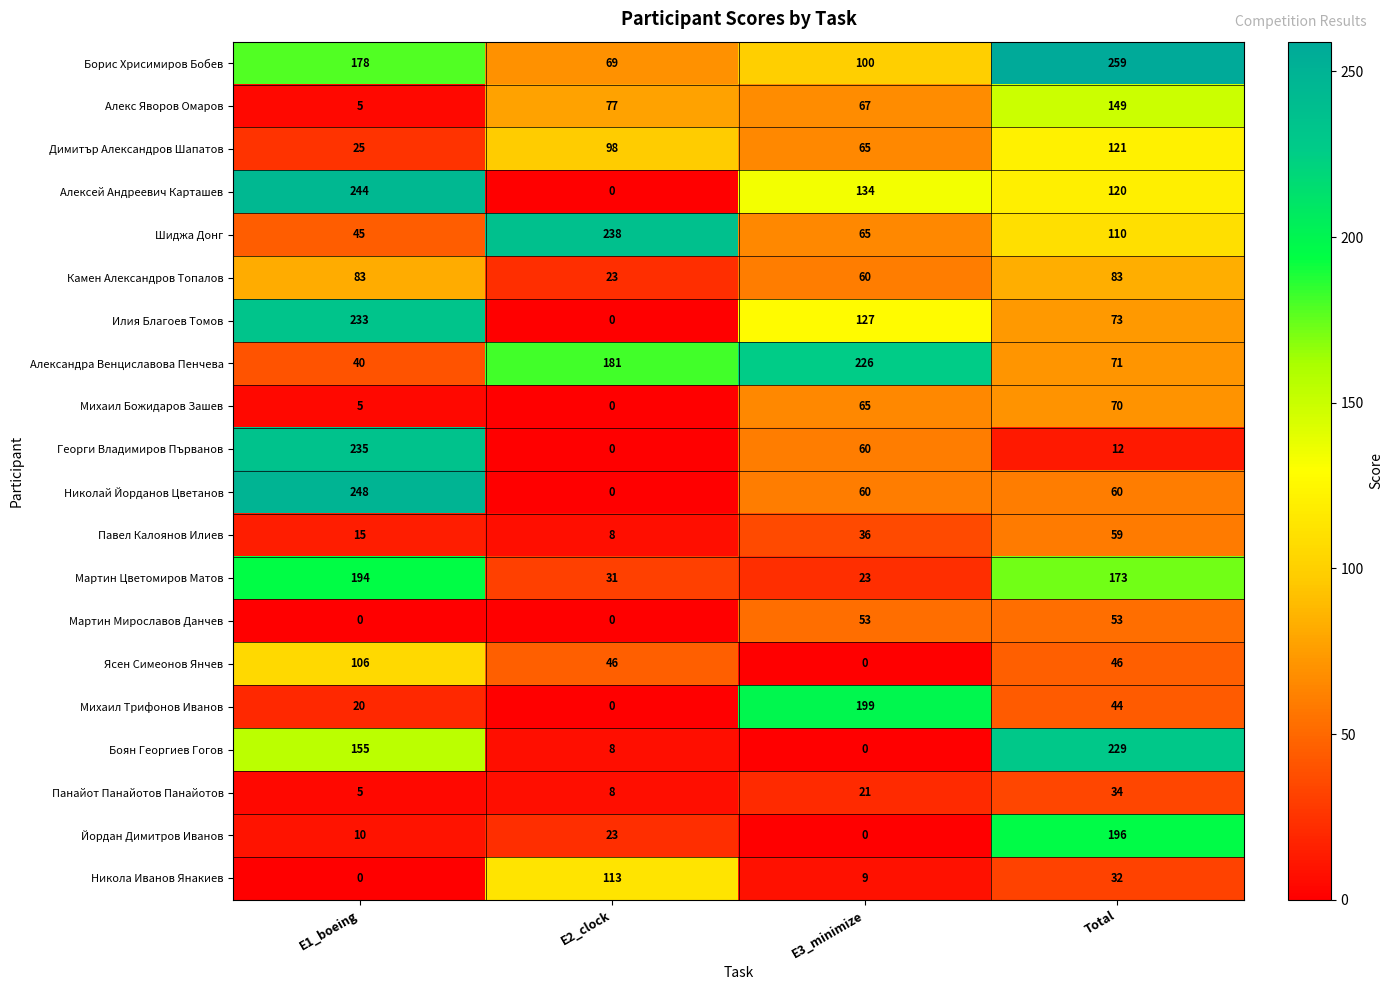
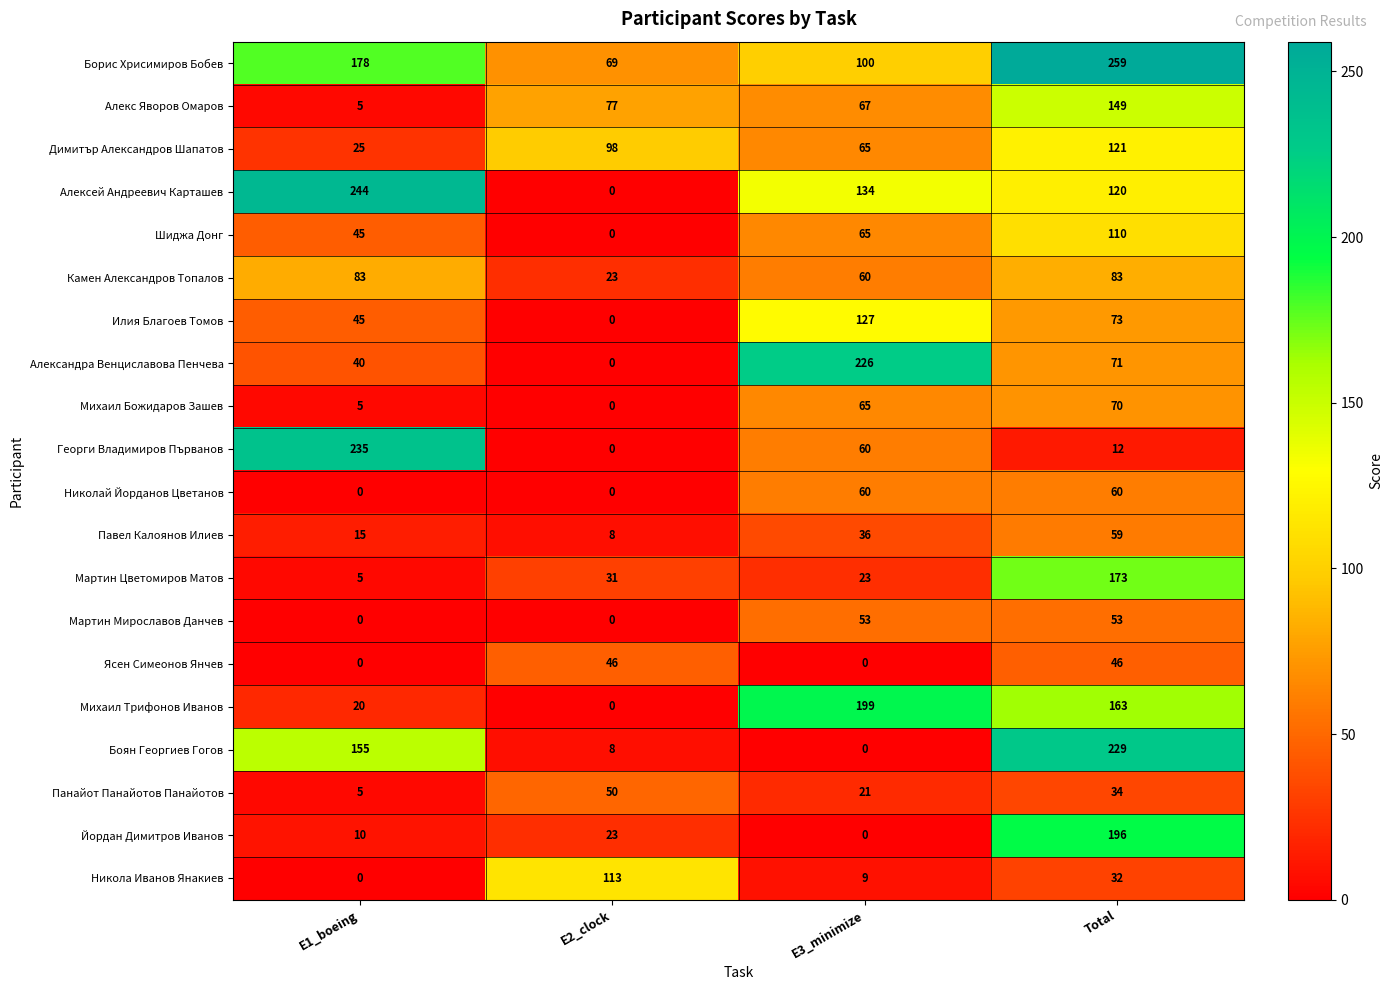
  {
    "Борис Хрисимиров Бобев": {
      "E1_boeing": 178,
      "E2_clock": 69,
      "E3_minimize": 100,
      "Total": 259
    },
    "Алекс Яворов Омаров": {
      "E1_boeing": 5,
      "E2_clock": 77,
      "E3_minimize": 67,
      "Total": 149
    },
    "Димитър Александров Шапатов": {
      "E1_boeing": 25,
      "E2_clock": 98,
      "E3_minimize": 65,
      "Total": 121
    },
    "Алексей Андреевич Карташев": {
      "E1_boeing": 244,
      "E2_clock": 0,
      "E3_minimize": 134,
      "Total": 120
    },
    "Шиджа Донг": {
      "E1_boeing": 45,
-     "E2_clock": 238,
+     "E2_clock": 0,
      "E3_minimize": 65,
      "Total": 110
    },
    "Камен Александров Топалов": {
      "E1_boeing": 83,
      "E2_clock": 23,
      "E3_minimize": 60,
      "Total": 83
    },
    "Илия Благоев Томов": {
-     "E1_boeing": 233,
+     "E1_boeing": 45,
      "E2_clock": 0,
      "E3_minimize": 127,
      "Total": 73
    },
    "Александра Венциславова Пенчева": {
      "E1_boeing": 40,
-     "E2_clock": 181,
+     "E2_clock": 0,
      "E3_minimize": 226,
      "Total": 71
    },
    "Михаил Божидаров Зашев": {
      "E1_boeing": 5,
      "E2_clock": 0,
      "E3_minimize": 65,
      "Total": 70
    },
    "Георги Владимиров Първанов": {
      "E1_boeing": 235,
      "E2_clock": 0,
      "E3_minimize": 60,
      "Total": 12
    },
    "Николай Йорданов Цветанов": {
-     "E1_boeing": 248,
+     "E1_boeing": 0,
      "E2_clock": 0,
      "E3_minimize": 60,
      "Total": 60
    },
    "Павел Калоянов Илиев": {
      "E1_boeing": 15,
      "E2_clock": 8,
      "E3_minimize": 36,
      "Total": 59
    },
    "Мартин Цветомиров Матов": {
-     "E1_boeing": 194,
+     "E1_boeing": 5,
      "E2_clock": 31,
      "E3_minimize": 23,
      "Total": 173
    },
    "Мартин Мирославов Данчев": {
      "E1_boeing": 0,
      "E2_clock": 0,
      "E3_minimize": 53,
      "Total": 53
    },
    "Ясен Симеонов Янчев": {
-     "E1_boeing": 106,
+     "E1_boeing": 0,
      "E2_clock": 46,
      "E3_minimize": 0,
      "Total": 46
    },
    "Михаил Трифонов Иванов": {
      "E1_boeing": 20,
      "E2_clock": 0,
      "E3_minimize": 199,
-     "Total": 44
+     "Total": 163
    },
    "Боян Георгиев Гогов": {
      "E1_boeing": 155,
      "E2_clock": 8,
      "E3_minimize": 0,
      "Total": 229
    },
    "Панайот Панайотов Панайотов": {
      "E1_boeing": 5,
-     "E2_clock": 8,
+     "E2_clock": 50,
      "E3_minimize": 21,
      "Total": 34
    },
    "Йордан Димитров Иванов": {
      "E1_boeing": 10,
      "E2_clock": 23,
      "E3_minimize": 0,
      "Total": 196
    },
    "Никола Иванов Янакиев": {
      "E1_boeing": 0,
      "E2_clock": 113,
      "E3_minimize": 9,
      "Total": 32
    }
  }
